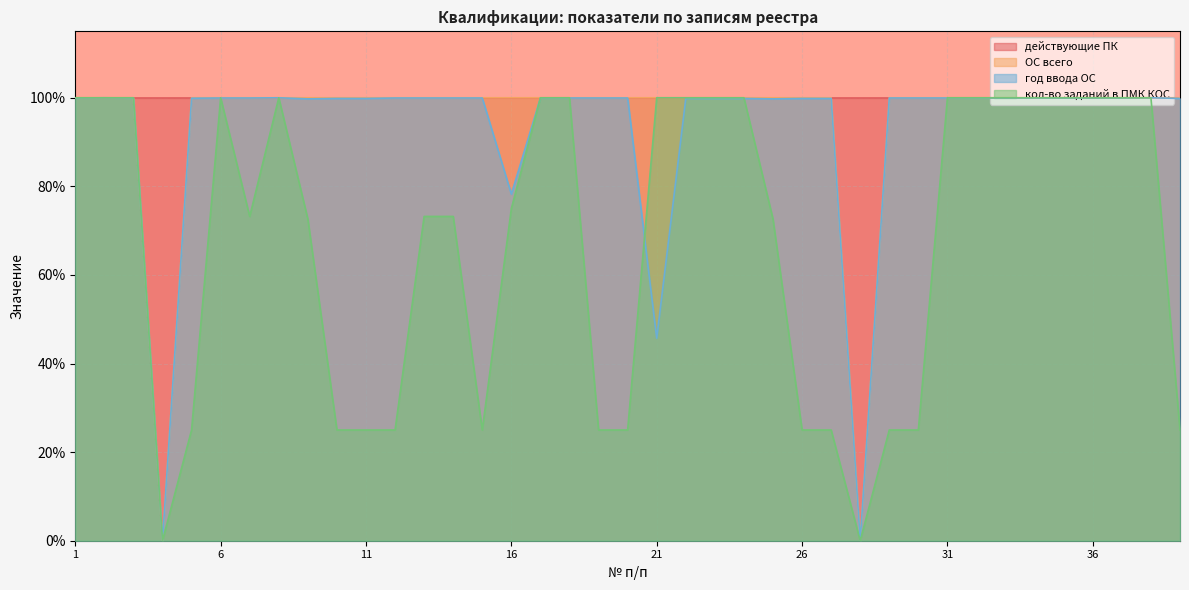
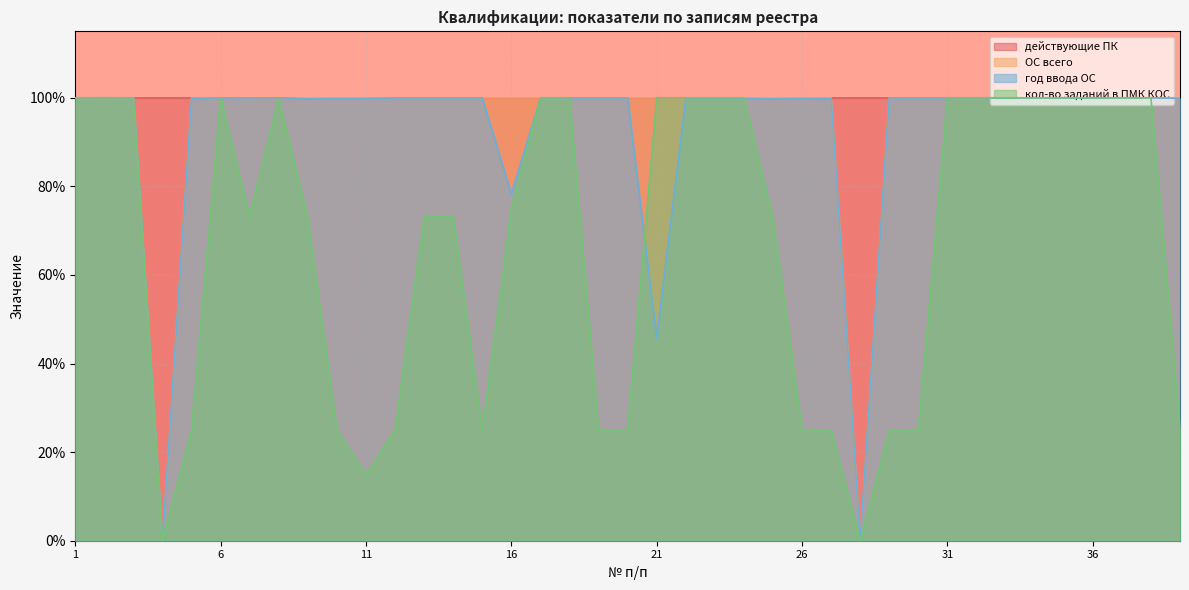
  {
    "год ввода ОС": {
      "16": "78%",
      "21": "46%"
    },
    "кол-во заданий в ПМК КОС": {
-     "11": "25%",
+     "11": "15%",
      "16": "75%",
      "26": "25%"
    }
  }
